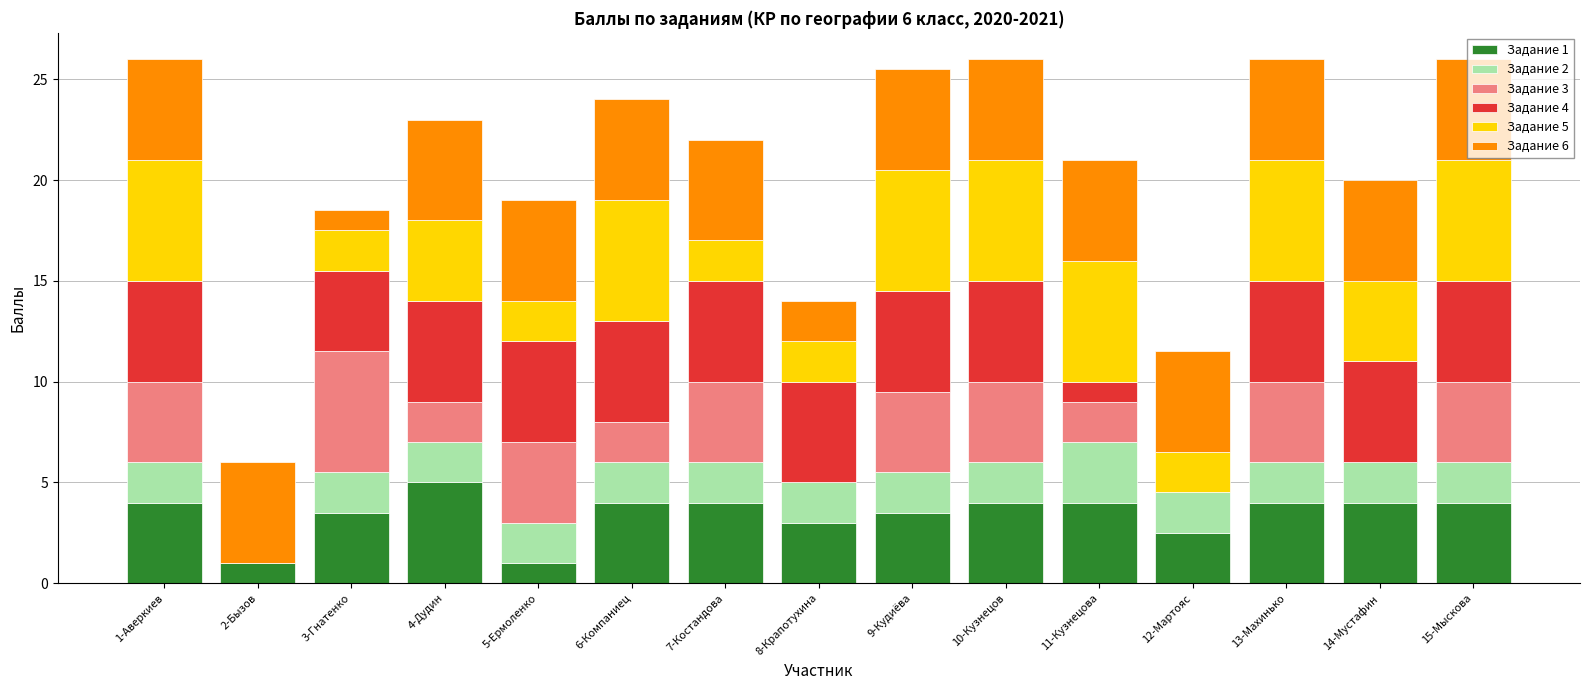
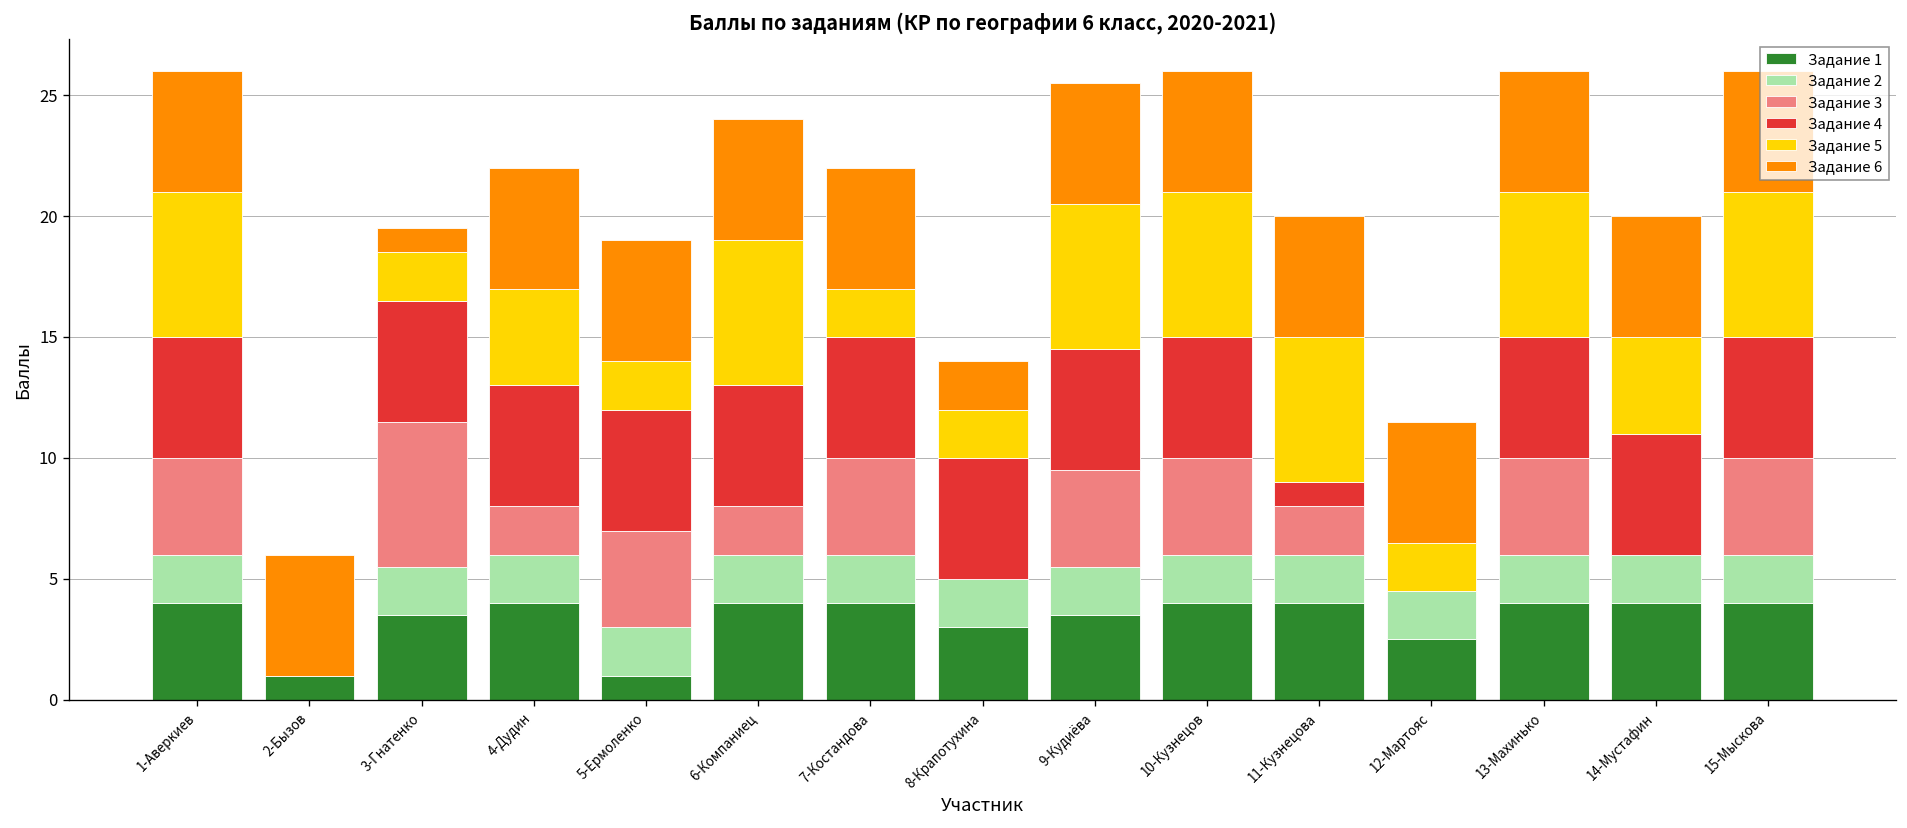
  {
    "Задание 1": {
      "1-Аверкиев": 4,
      "2-Бызов": 1,
      "3-Гнатенко": 3.5,
-     "4-Дудин": 5,
+     "4-Дудин": 4,
      "5-Ермоленко": 1,
      "6-Компаниец": 4,
      "7-Костандова": 4,
      "8-Крапотухина": 3,
      "9-Кудиёва": 3.5,
      "10-Кузнецов": 4,
      "11-Кузнецова": 4,
      "12-Мартояс": 2.5,
      "13-Махинько": 4,
      "14-Мустафин": 4,
      "15-Мыскова": 4
    },
    "Задание 2": {
      "1-Аверкиев": 2,
      "2-Бызов": 0,
      "3-Гнатенко": 2,
      "4-Дудин": 2,
      "5-Ермоленко": 2,
      "6-Компаниец": 2,
      "7-Костандова": 2,
      "8-Крапотухина": 2,
      "9-Кудиёва": 2,
      "10-Кузнецов": 2,
-     "11-Кузнецова": 3,
+     "11-Кузнецова": 2,
      "12-Мартояс": 2,
      "13-Махинько": 2,
      "14-Мустафин": 2,
      "15-Мыскова": 2
    },
    "Задание 3": {
      "1-Аверкиев": 4,
      "2-Бызов": 0,
      "3-Гнатенко": 6,
      "4-Дудин": 2,
      "5-Ермоленко": 4,
      "6-Компаниец": 2,
      "7-Костандова": 4,
      "8-Крапотухина": 0,
      "9-Кудиёва": 4,
      "10-Кузнецов": 4,
      "11-Кузнецова": 2,
      "12-Мартояс": 0,
      "13-Махинько": 4,
      "14-Мустафин": 0,
      "15-Мыскова": 4
    },
    "Задание 4": {
      "1-Аверкиев": 5,
      "2-Бызов": 0,
-     "3-Гнатенко": 4,
+     "3-Гнатенко": 5,
      "4-Дудин": 5,
      "5-Ермоленко": 5,
      "6-Компаниец": 5,
      "7-Костандова": 5,
      "8-Крапотухина": 5,
      "9-Кудиёва": 5,
      "10-Кузнецов": 5,
      "11-Кузнецова": 1,
      "12-Мартояс": 0,
      "13-Махинько": 5,
      "14-Мустафин": 5,
      "15-Мыскова": 5
    },
    "Задание 5": {
      "1-Аверкиев": 6,
      "2-Бызов": 0,
      "3-Гнатенко": 2,
      "4-Дудин": 4,
      "5-Ермоленко": 2,
      "6-Компаниец": 6,
      "7-Костандова": 2,
      "8-Крапотухина": 2,
      "9-Кудиёва": 6,
      "10-Кузнецов": 6,
      "11-Кузнецова": 6,
      "12-Мартояс": 2,
      "13-Махинько": 6,
      "14-Мустафин": 4,
      "15-Мыскова": 6
    },
    "Задание 6": {
      "1-Аверкиев": 5,
      "2-Бызов": 5,
      "3-Гнатенко": 1,
      "4-Дудин": 5,
      "5-Ермоленко": 5,
      "6-Компаниец": 5,
      "7-Костандова": 5,
      "8-Крапотухина": 2,
      "9-Кудиёва": 5,
      "10-Кузнецов": 5,
      "11-Кузнецова": 5,
      "12-Мартояс": 5,
      "13-Махинько": 5,
      "14-Мустафин": 5
    }
  }
